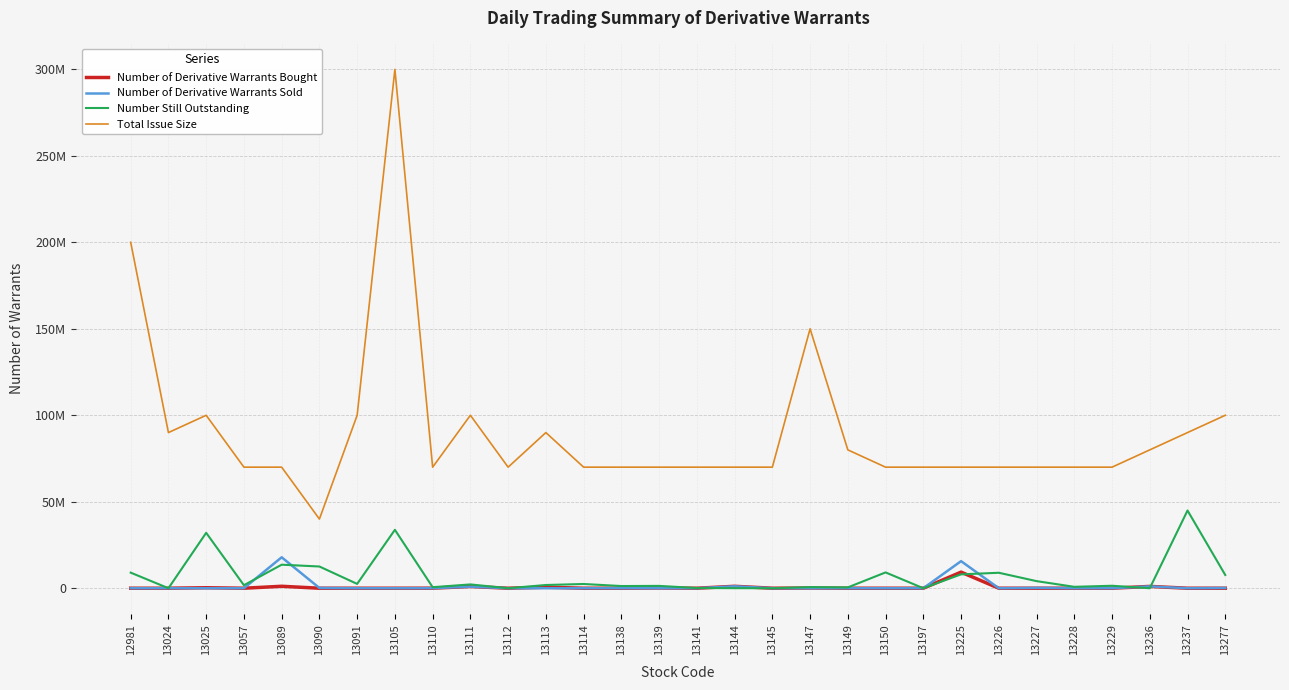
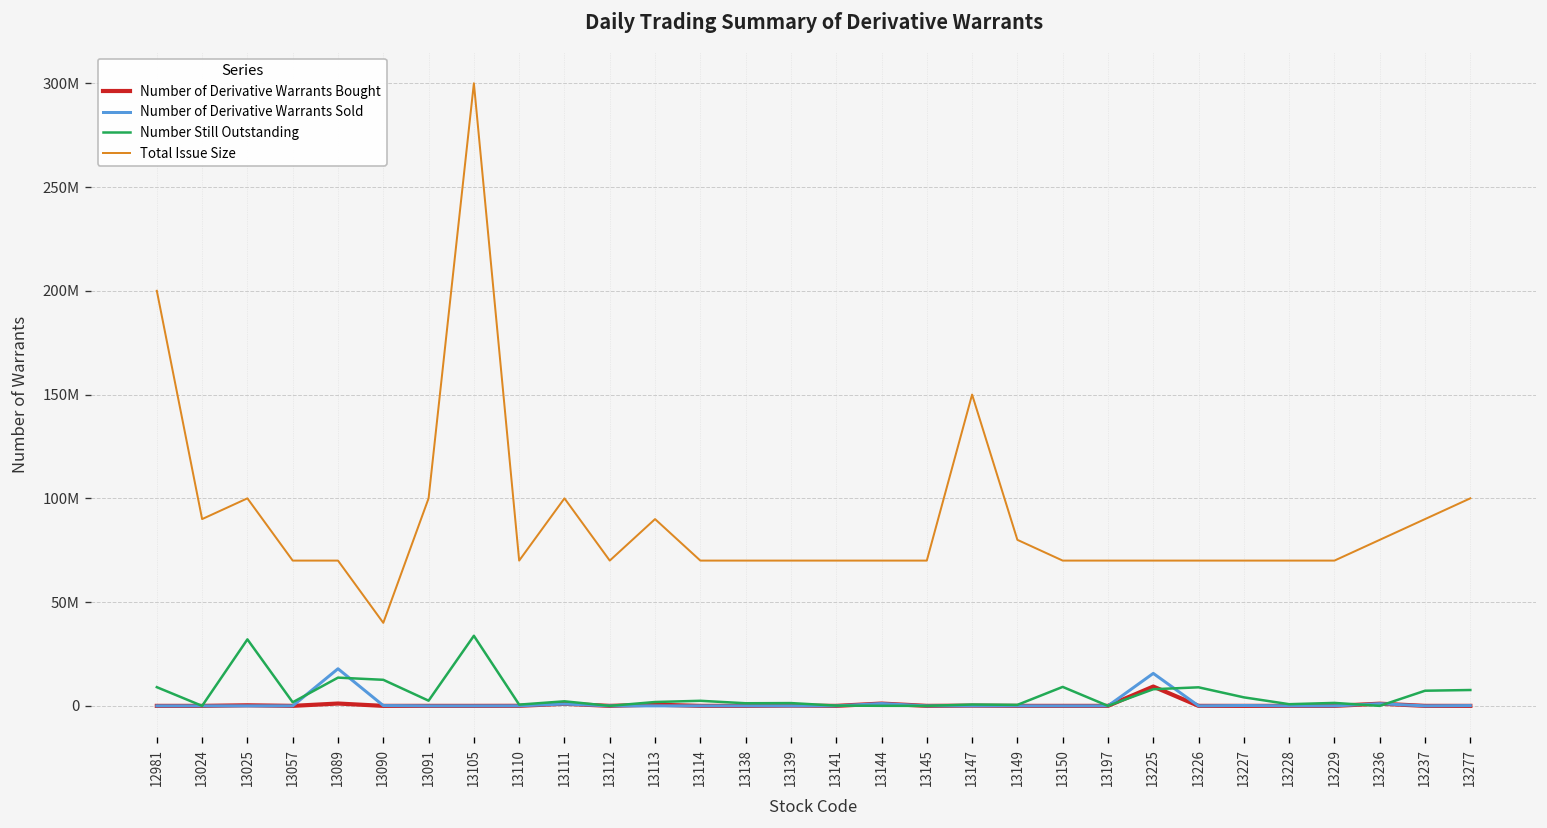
  {
    "Number of Derivative Warrants Bought": {
      "13089": 1000000
    },
    "Number of Derivative Warrants Sold": {
      "13089": 18000000,
      "13225": 16000000
    },
    "Number Still Outstanding": {
      "12981": 9000000,
      "13025": 32000000,
      "13057": 2000000,
      "13089": 14000000,
      "13090": 13000000,
      "13091": 3000000,
      "13105": 34000000,
      "13114": 2000000,
      "13150": 9000000,
      "13226": 9000000,
      "13227": 4000000,
-     "13237": 45000000,
+     "13237": 7000000,
      "13277": 8000000
    },
    "Total Issue Size": {
      "12981": 200000000,
      "13024": 90000000,
      "13025": 100000000,
      "13057": 70000000,
      "13089": 70000000,
      "13090": 40000000,
      "13091": 100000000,
      "13105": 300000000,
      "13110": 70000000,
      "13111": 100000000,
      "13112": 70000000,
      "13113": 90000000,
      "13114": 70000000,
      "13138": 70000000,
      "13139": 70000000,
      "13141": 70000000,
      "13144": 70000000,
      "13145": 70000000,
      "13147": 150000000,
      "13149": 80000000,
      "13150": 70000000,
      "13197": 70000000,
      "13225": 70000000,
      "13226": 70000000,
      "13227": 70000000,
      "13228": 70000000,
      "13229": 70000000,
      "13236": 80000000,
      "13237": 90000000,
      "13277": 100000000
    }
  }
